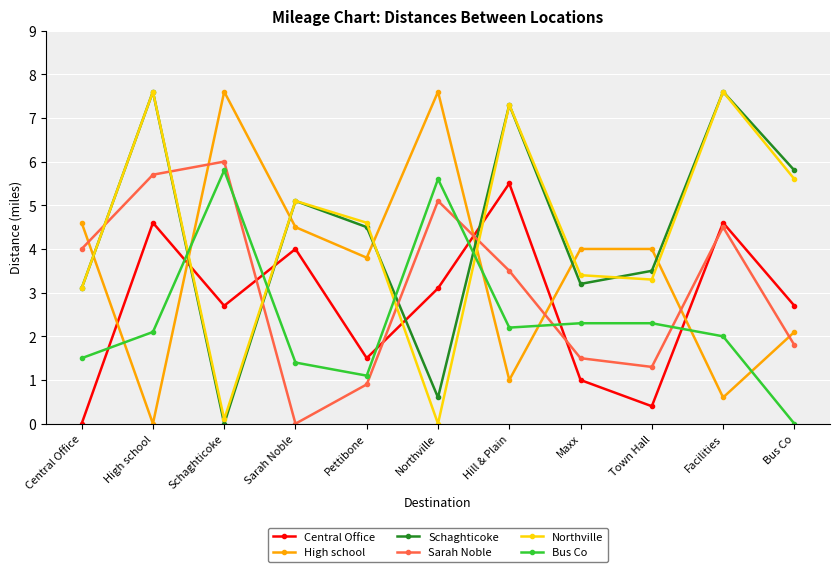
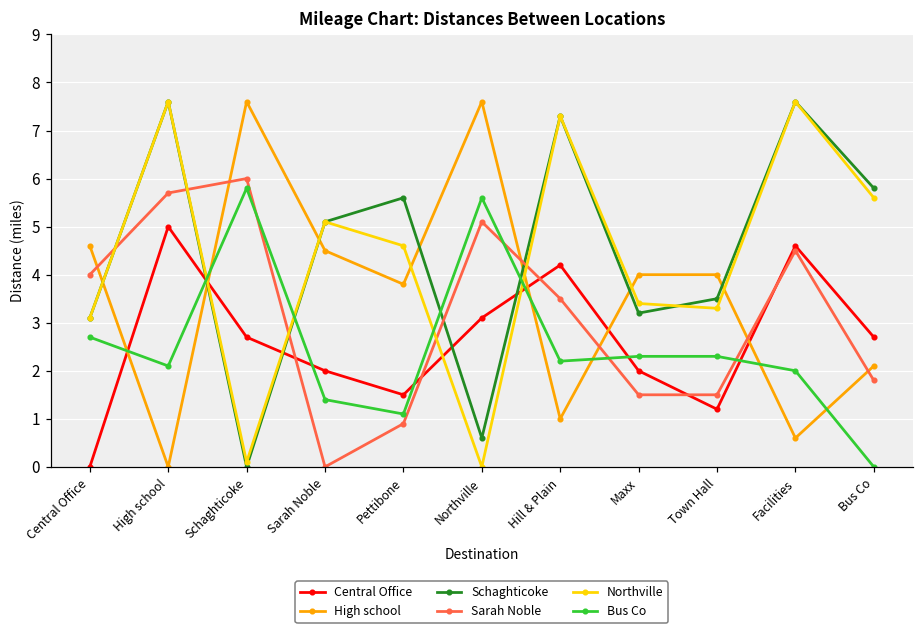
  {
    "Central Office": {
      "Central Office": 0.0,
-     "High school": 4.6,
+     "High school": 5.0,
      "Schaghticoke": 2.7,
-     "Sarah Noble": 4,
+     "Sarah Noble": 2,
      "Pettibone": 1.5,
      "Northville": 3.1,
-     "Hill & Plain": 5.5,
-     "Maxx": 1,
-     "Town Hall": 0.4,
+     "Hill & Plain": 4.2,
+     "Maxx": 2,
+     "Town Hall": 1.2,
      "Facilities": 4.6,
      "Bus Co": 2.7
    },
    "Schaghticoke": {
      "Schaghticoke": 0.0,
-     "Pettibone": 4.5,
+     "Pettibone": 5.6,
      "Northville": 0.6,
      "Maxx": 3.2,
      "Town Hall": 3.5,
      "Bus Co": 5.8
    },
    "Sarah Noble": {
      "Central Office": 4.0,
      "High school": 5.7,
      "Schaghticoke": 6.0,
      "Sarah Noble": 0.0,
      "Pettibone": 0.9,
      "Northville": 5.1,
      "Hill & Plain": 3.5,
      "Maxx": 1.5,
-     "Town Hall": 1.3,
+     "Town Hall": 1.5,
      "Facilities": 4.5,
      "Bus Co": 1.8
    },
    "Bus Co": {
-     "Central Office": 1.5,
+     "Central Office": 2.7,
      "High school": 2.1,
      "Schaghticoke": 5.8,
      "Sarah Noble": 1.4,
      "Pettibone": 1.1,
      "Northville": 5.6,
      "Hill & Plain": 2.2,
      "Maxx": 2.3,
      "Town Hall": 2.3,
      "Facilities": 2.0,
      "Bus Co": 0.0
    }
  }
